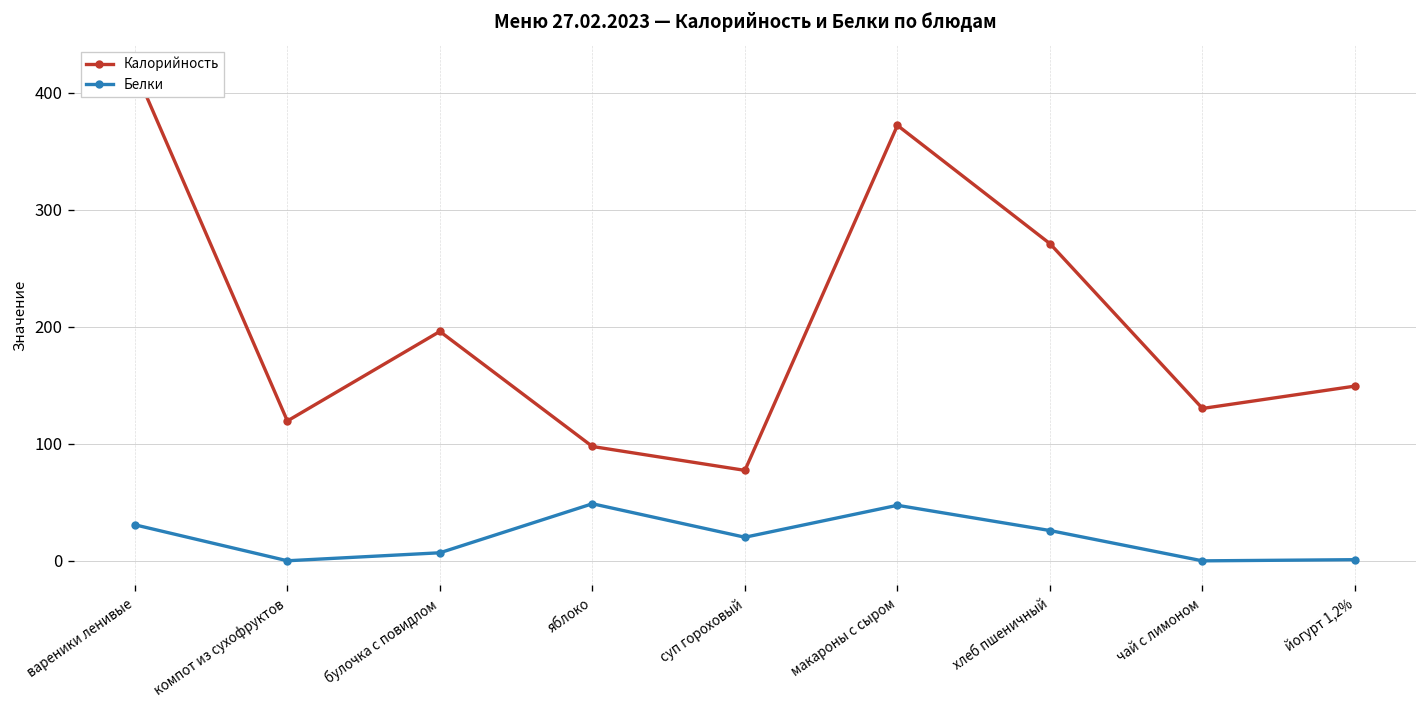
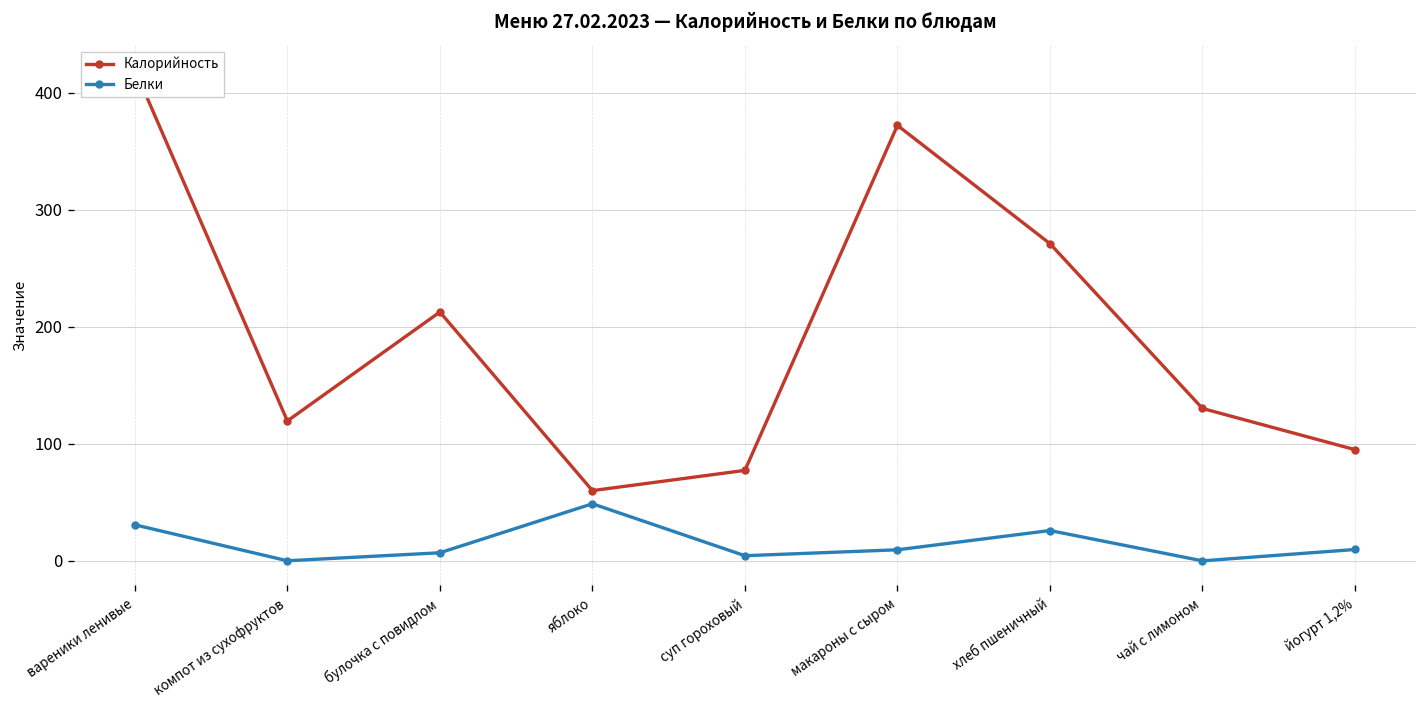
  {
    "Калорийность": {
      "компот из сухофруктов": 120,
-     "булочка с повидлом": 200,
-     "яблоко": 100,
+     "булочка с повидлом": 210,
+     "яблоко": 60,
      "суп гороховый": 80,
      "макароны с сыром": 370,
      "хлеб пшеничный": 270,
      "чай с лимоном": 130,
-     "йогурт 1,2%": 150
+     "йогурт 1,2%": 100
    },
    "Белки": {
      "вареники ленивые": 30,
      "компот из сухофруктов": 0,
      "булочка с повидлом": 10,
      "яблоко": 50,
-     "суп гороховый": 20,
-     "макароны с сыром": 50,
+     "суп гороховый": 0,
+     "макароны с сыром": 10,
      "хлеб пшеничный": 30,
      "чай с лимоном": 0,
-     "йогурт 1,2%": 0
+     "йогурт 1,2%": 10
    }
  }
